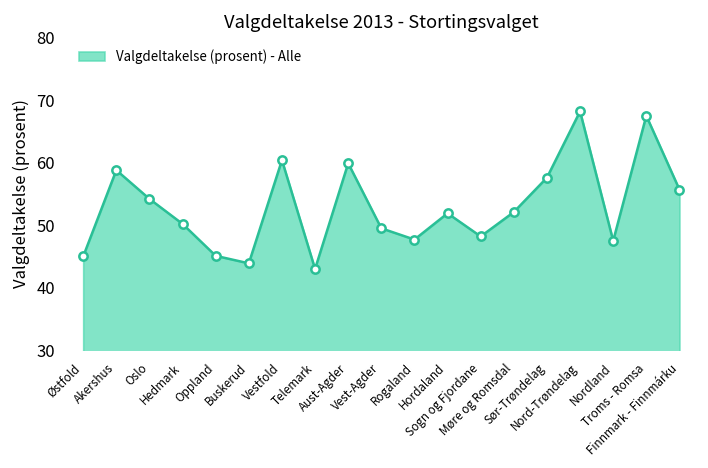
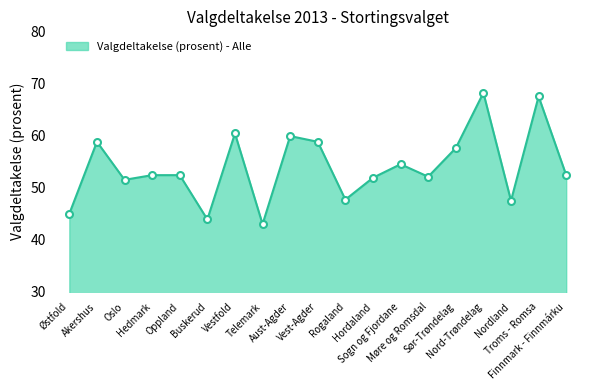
  {
    "Østfold": 45,
    "Akershus": 59,
-   "Oslo": 54,
-   "Hedmark": 50,
-   "Oppland": 45,
+   "Oslo": 52,
+   "Hedmark": 52,
+   "Oppland": 52,
    "Buskerud": 44,
    "Vestfold": 60,
    "Telemark": 43,
    "Aust-Agder": 60,
-   "Vest-Agder": 50,
+   "Vest-Agder": 59,
    "Rogaland": 48,
    "Hordaland": 52,
-   "Sogn og Fjordane": 48,
+   "Sogn og Fjordane": 55,
    "Møre og Romsdal": 52,
    "Sør-Trøndelag": 58,
    "Nord-Trøndelag": 68,
    "Nordland": 48,
    "Troms - Romsa": 68,
-   "Finnmark - Finnmárku": 56
+   "Finnmark - Finnmárku": 52
  }
